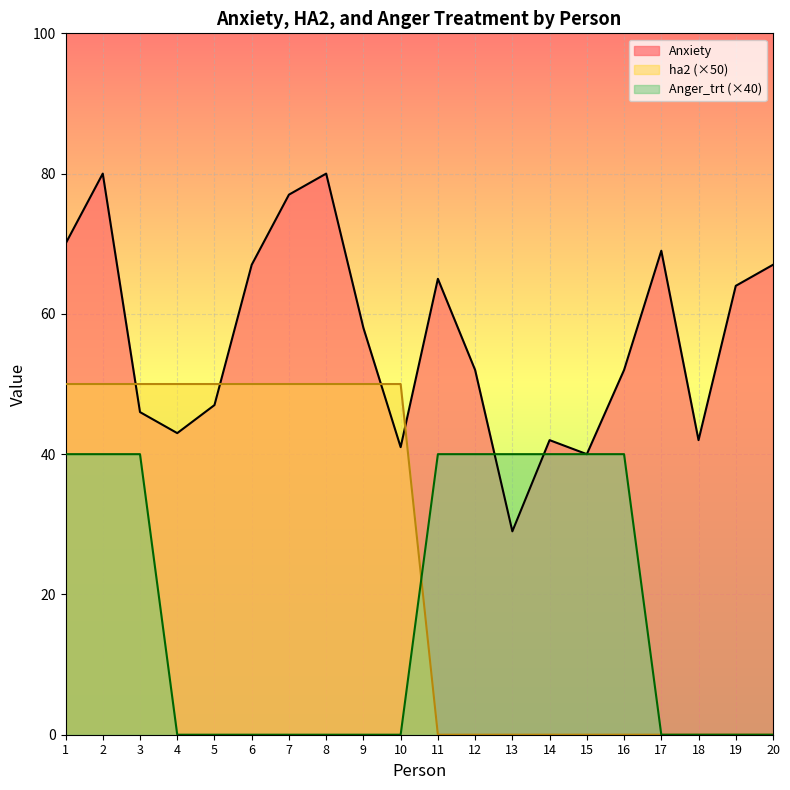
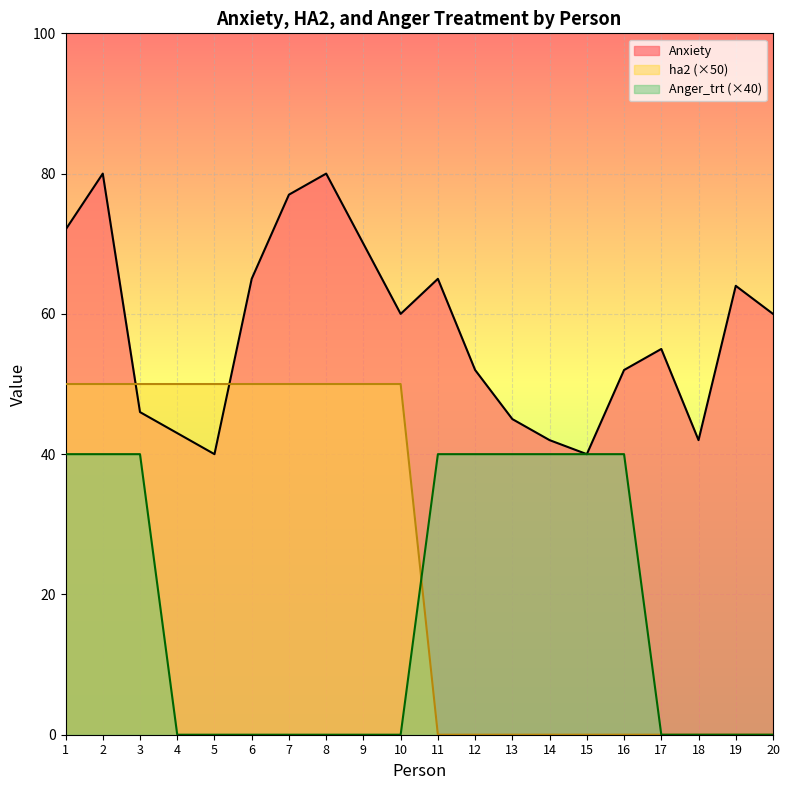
  {
    "Anxiety": {
-     "1": 70,
+     "1": 72,
      "2": 80,
      "3": 46,
      "4": 43,
-     "5": 47,
-     "6": 67,
+     "5": 40,
+     "6": 65,
      "7": 77,
      "8": 80,
-     "9": 58,
-     "10": 41,
+     "9": 70,
+     "10": 60,
      "11": 65,
      "12": 52,
-     "13": 29,
+     "13": 45,
      "14": 42,
      "16": 52,
-     "17": 69,
+     "17": 55,
      "18": 42,
      "19": 64,
-     "20": 67
+     "20": 60
    },
    "ha2 (×50)": {
      "1": 50,
      "2": 50,
      "3": 50,
      "4": 50,
      "5": 50,
      "6": 50,
      "7": 50,
      "8": 50,
      "9": 50,
      "10": 50,
      "11": 0,
      "12": 0,
      "13": 0,
      "14": 0,
      "15": 0,
      "16": 0
    },
    "Anger_trt (×40)": {
      "1": 40,
      "2": 40,
      "3": 40,
      "4": 0,
      "5": 0,
      "6": 0,
      "7": 0,
      "8": 0,
      "9": 0,
      "10": 0,
      "11": 40,
      "12": 40,
      "13": 40,
      "14": 40,
      "16": 40
    }
  }
